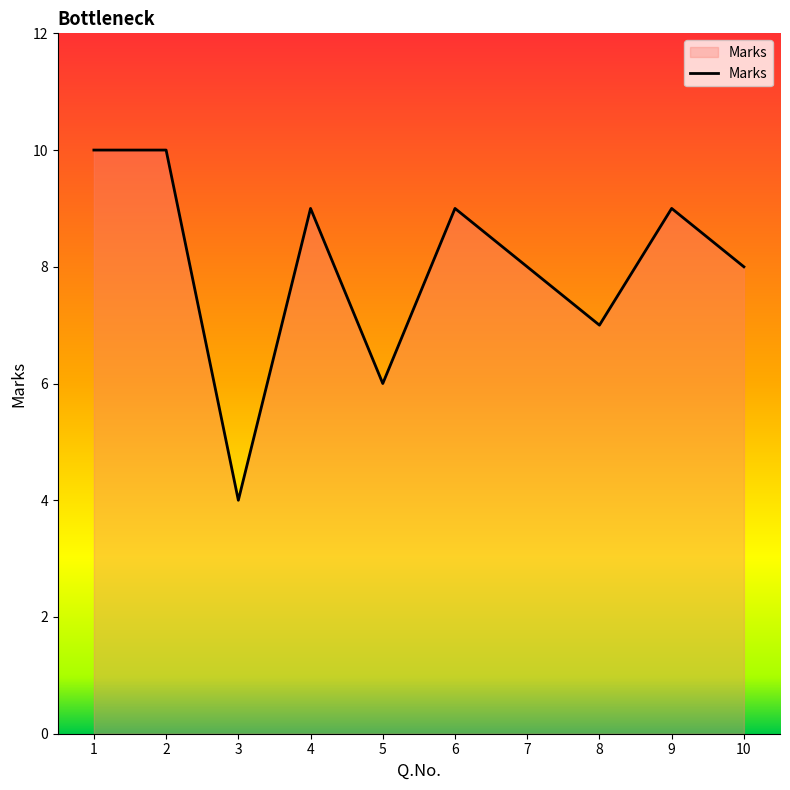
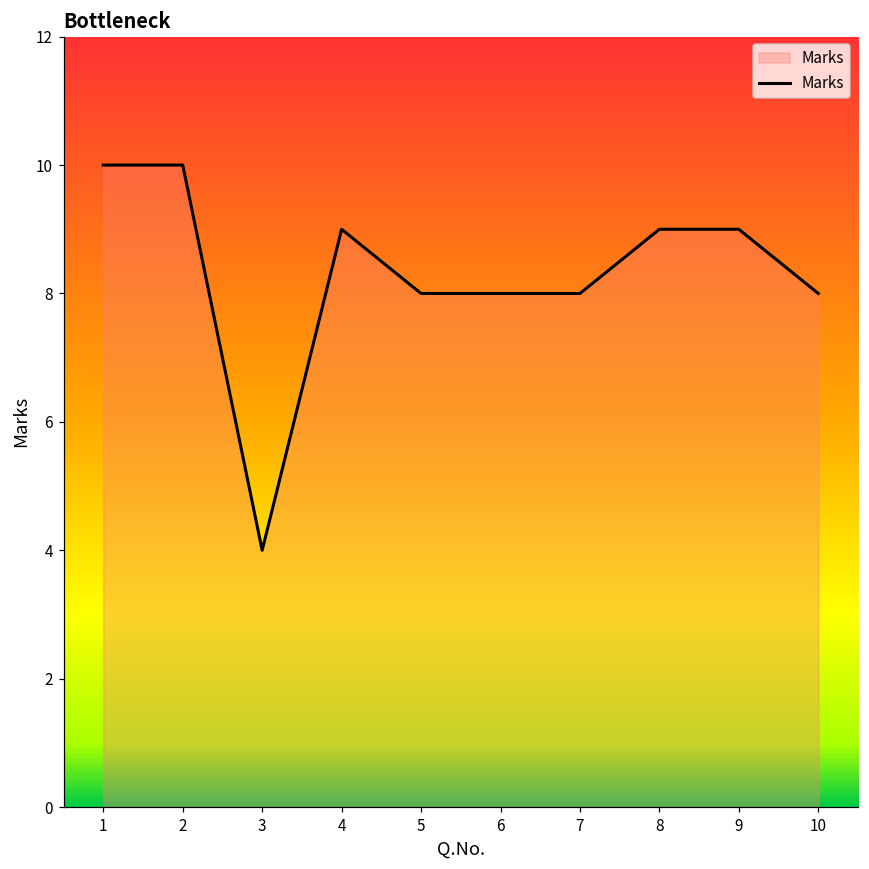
  {
    "1": 10,
    "2": 10,
    "3": 4,
    "4": 9,
-   "5": 6,
-   "6": 9,
+   "5": 8,
+   "6": 8,
    "7": 8,
-   "8": 7,
+   "8": 9,
    "9": 9,
    "10": 8
  }
